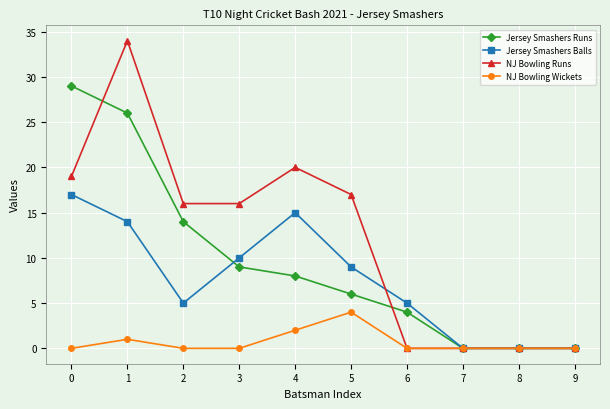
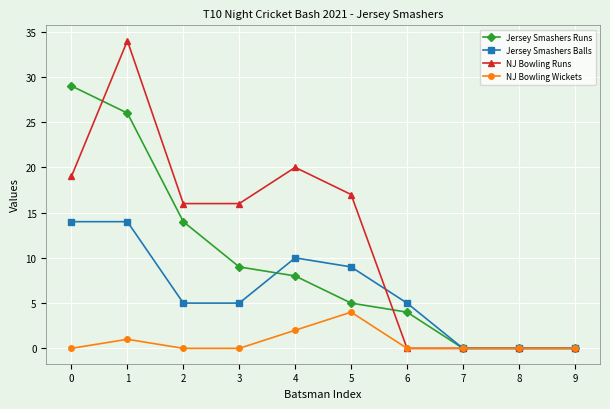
  {
    "Jersey Smashers Runs": {
      "0": 29,
      "1": 26,
      "2": 14,
      "3": 9,
      "4": 8,
-     "5": 6,
+     "5": 5,
      "6": 4
    },
    "Jersey Smashers Balls": {
-     "0": 17,
+     "0": 14,
      "1": 14,
      "2": 5,
-     "3": 10,
-     "4": 15,
+     "3": 5,
+     "4": 10,
      "5": 9,
      "6": 5
    },
    "NJ Bowling Runs": {
      "0": 19,
      "1": 34,
      "2": 16,
      "3": 16,
      "4": 20,
      "5": 17
    },
    "NJ Bowling Wickets": {
      "0": 0,
      "1": 1,
      "2": 0,
      "3": 0,
      "4": 2,
      "5": 4
    }
  }
